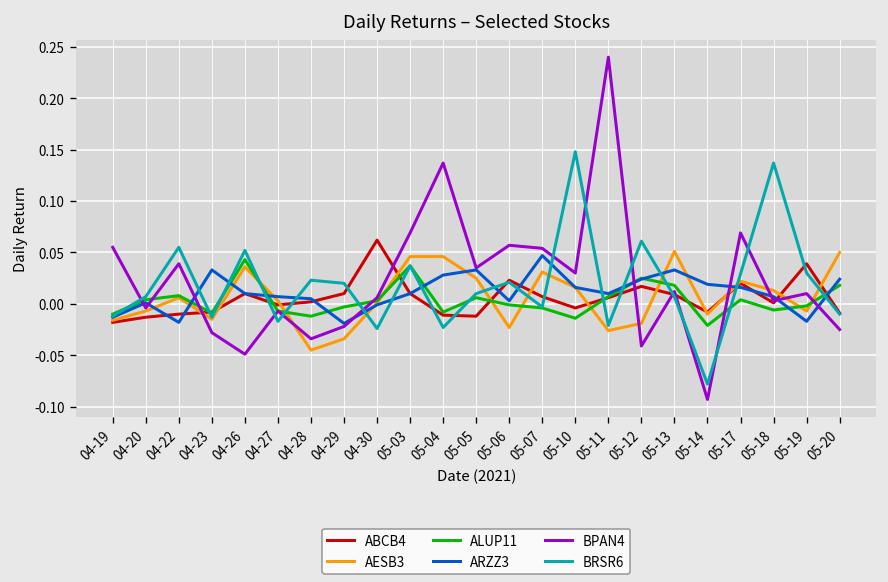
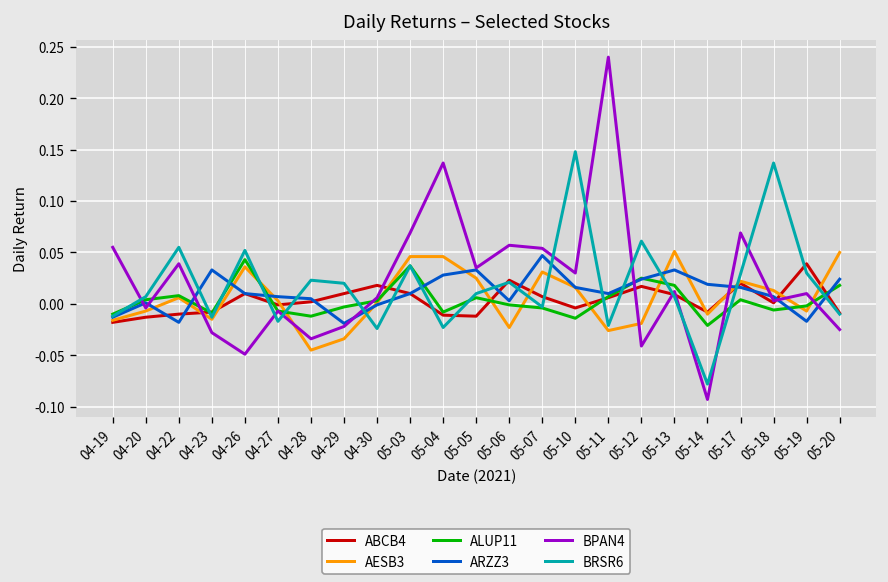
  {
    "ABCB4": {
      "04-20": -0.01,
      "04-22": -0.01,
      "04-27": 0.00,
      "04-29": 0.01,
-     "04-30": 0.06,
+     "04-30": 0.02,
      "05-04": -0.01,
      "05-05": -0.01,
      "05-07": 0.01,
      "05-10": 0.00,
      "05-12": 0.02,
      "05-19": 0.04
    },
    "AESB3": {
      "04-20": -0.01,
      "04-26": 0.04,
      "04-27": 0.00,
      "04-28": -0.05,
      "04-29": -0.03,
      "05-03": 0.05,
      "05-04": 0.05,
      "05-05": 0.03,
      "05-06": -0.02,
      "05-07": 0.03,
      "05-11": -0.03,
      "05-12": -0.02,
      "05-13": 0.05,
      "05-18": 0.01,
      "05-19": -0.01,
      "05-20": 0.05
    },
    "ALUP11": {
      "04-26": 0.04,
      "04-28": -0.01,
      "04-29": 0.00,
      "05-04": -0.01,
      "05-05": 0.01,
      "05-06": 0.00,
      "05-10": -0.01,
      "05-13": 0.02,
      "05-14": -0.02,
      "05-17": 0.00,
      "05-18": -0.01,
      "05-19": 0.00,
      "05-20": 0.02
    },
    "ARZZ3": {
      "04-20": 0.00,
      "04-22": -0.02,
      "04-23": 0.03,
      "04-27": 0.01,
      "04-29": -0.02,
      "05-04": 0.03,
      "05-06": 0.00,
      "05-07": 0.05,
      "05-11": 0.01,
      "05-13": 0.03,
      "05-14": 0.02,
      "05-17": 0.02,
      "05-18": 0.01,
      "05-19": -0.02,
      "05-20": 0.02
    },
    "BPAN4": {
      "04-19": 0.06,
      "04-20": 0.00,
      "04-22": 0.04,
      "04-23": -0.03,
      "04-26": -0.05,
      "04-28": -0.03,
      "04-29": -0.02,
      "04-30": 0.01,
      "05-03": 0.07,
      "05-04": 0.14,
      "05-06": 0.06,
      "05-07": 0.05,
      "05-10": 0.03,
      "05-11": 0.24,
      "05-12": -0.04,
      "05-13": 0.01,
      "05-14": -0.09,
      "05-17": 0.07,
      "05-19": 0.01,
      "05-20": -0.03
    },
    "BRSR6": {
      "04-22": 0.06,
      "04-26": 0.05,
      "04-27": -0.02,
      "04-28": 0.02,
      "04-29": 0.02,
      "04-30": -0.02,
      "05-04": -0.02,
      "05-05": 0.01,
      "05-10": 0.15,
      "05-11": -0.02,
      "05-12": 0.06,
      "05-14": -0.08,
      "05-17": 0.03,
      "05-18": 0.14,
      "05-19": 0.03
    }
  }
